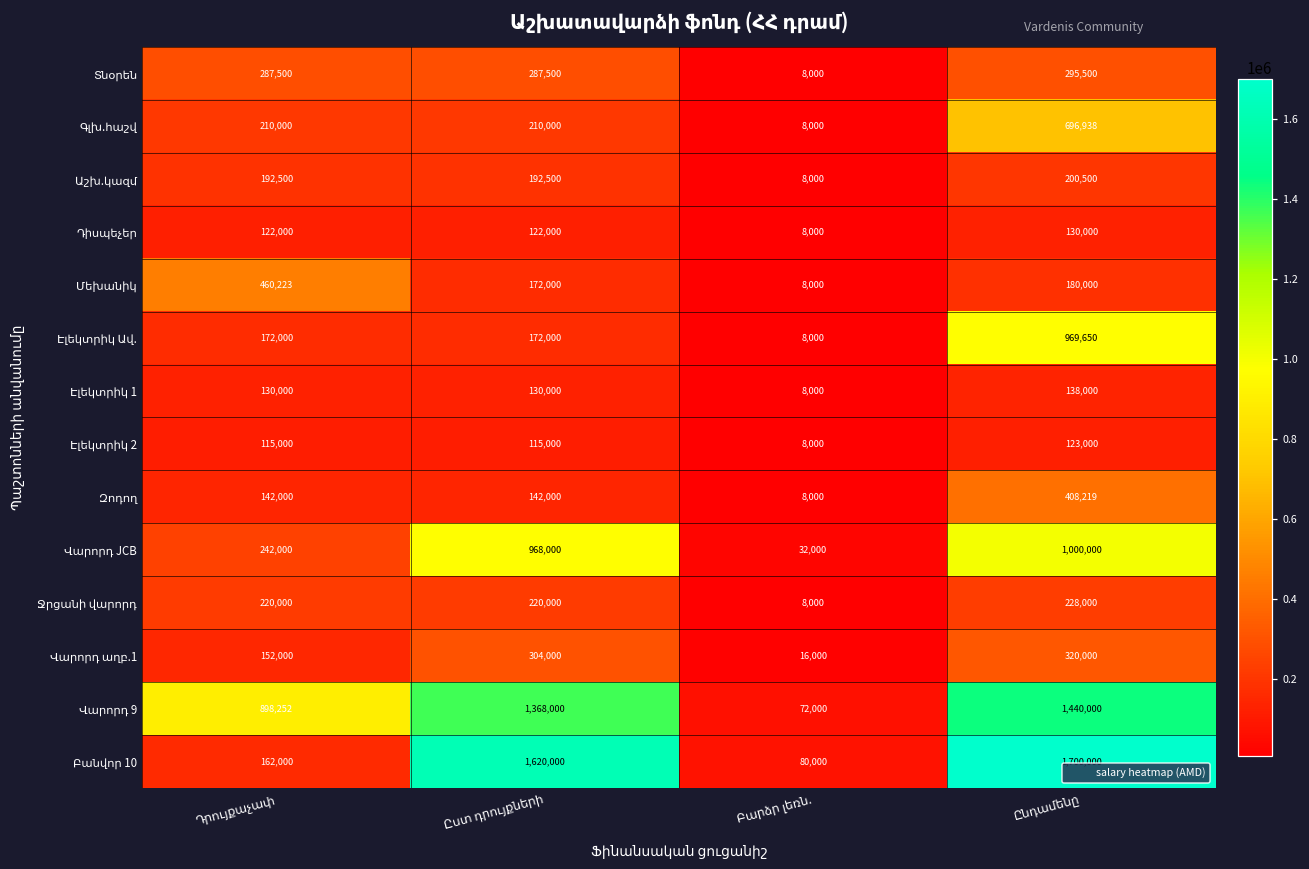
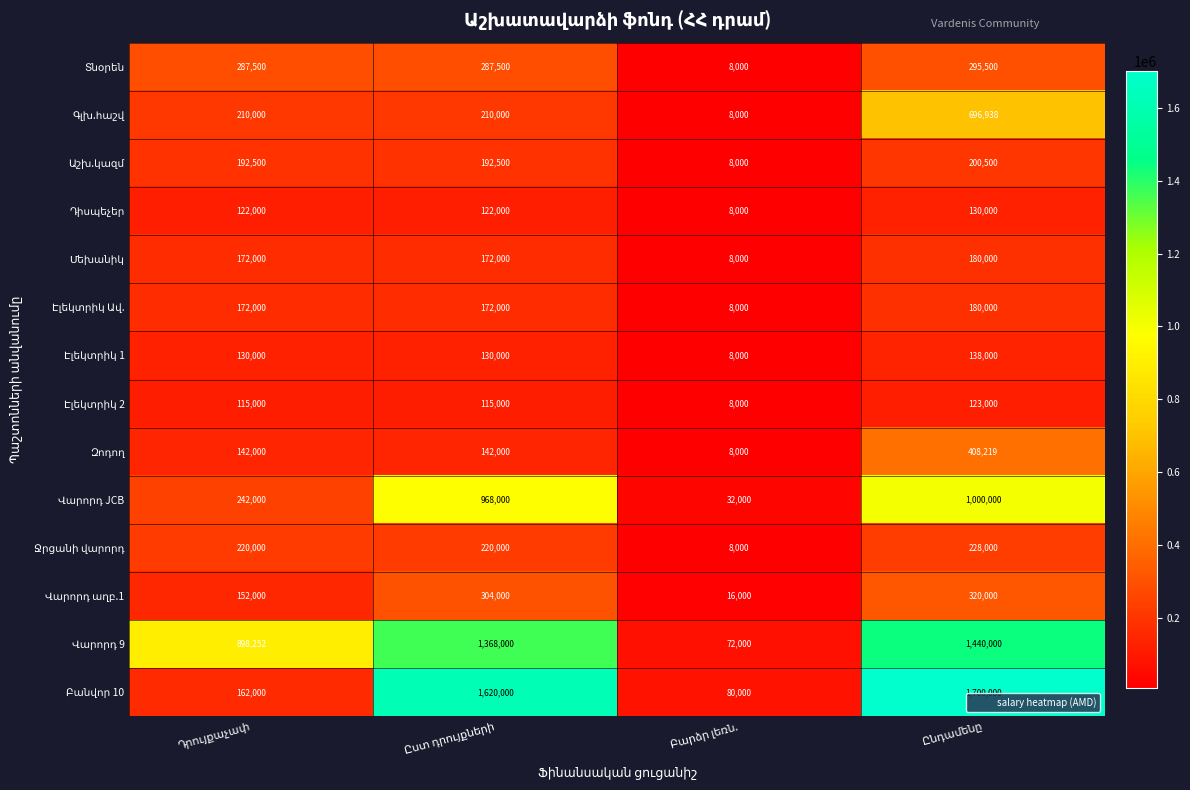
  {
    "Տնօրեն": {
      "Դրույքաչափ": "287,500",
      "Ըստ դրույքների": "287,500",
      "Բարձր լեռն.": "8,000",
      "Ընդամենը": "295,500"
    },
    "Գլխ.հաշվ": {
      "Դրույքաչափ": "210,000",
      "Ըստ դրույքների": "210,000",
      "Բարձր լեռն.": "8,000",
      "Ընդամենը": "696,938"
    },
    "Աշխ.կազմ": {
      "Դրույքաչափ": "192,500",
      "Ըստ դրույքների": "192,500",
      "Բարձր լեռն.": "8,000",
      "Ընդամենը": "200,500"
    },
    "Դիսպեչեր": {
      "Դրույքաչափ": "122,000",
      "Ըստ դրույքների": "122,000",
      "Բարձր լեռն.": "8,000",
      "Ընդամենը": "130,000"
    },
    "Մեխանիկ": {
-     "Դրույքաչափ": "460,223",
+     "Դրույքաչափ": "172,000",
      "Ըստ դրույքների": "172,000",
      "Բարձր լեռն.": "8,000",
      "Ընդամենը": "180,000"
    },
    "Էլեկտրիկ Ավ.": {
      "Դրույքաչափ": "172,000",
      "Ըստ դրույքների": "172,000",
      "Բարձր լեռն.": "8,000",
-     "Ընդամենը": "969,650"
+     "Ընդամենը": "180,000"
    },
    "Էլեկտրիկ 1": {
      "Դրույքաչափ": "130,000",
      "Ըստ դրույքների": "130,000",
      "Բարձր լեռն.": "8,000",
      "Ընդամենը": "138,000"
    },
    "Էլեկտրիկ 2": {
      "Դրույքաչափ": "115,000",
      "Ըստ դրույքների": "115,000",
      "Բարձր լեռն.": "8,000",
      "Ընդամենը": "123,000"
    },
    "Զոդող": {
      "Դրույքաչափ": "142,000",
      "Ըստ դրույքների": "142,000",
      "Բարձր լեռն.": "8,000",
      "Ընդամենը": "408,219"
    },
    "Վարորդ JCB": {
      "Դրույքաչափ": "242,000",
      "Ըստ դրույքների": "968,000",
      "Բարձր լեռն.": "32,000",
      "Ընդամենը": "1,000,000"
    },
    "Ջրցանի վարորդ": {
      "Դրույքաչափ": "220,000",
      "Ըստ դրույքների": "220,000",
      "Բարձր լեռն.": "8,000",
      "Ընդամենը": "228,000"
    },
    "Վարորդ աղբ.1": {
      "Դրույքաչափ": "152,000",
      "Ըստ դրույքների": "304,000",
      "Բարձր լեռն.": "16,000",
      "Ընդամենը": "320,000"
    },
    "Վարորդ 9": {
      "Դրույքաչափ": "898,252",
      "Ըստ դրույքների": "1,368,000",
      "Բարձր լեռն.": "72,000",
      "Ընդամենը": "1,440,000"
    },
    "Բանվոր 10": {
      "Դրույքաչափ": "162,000",
      "Ըստ դրույքների": "1,620,000",
      "Բարձր լեռն.": "80,000"
    }
  }
